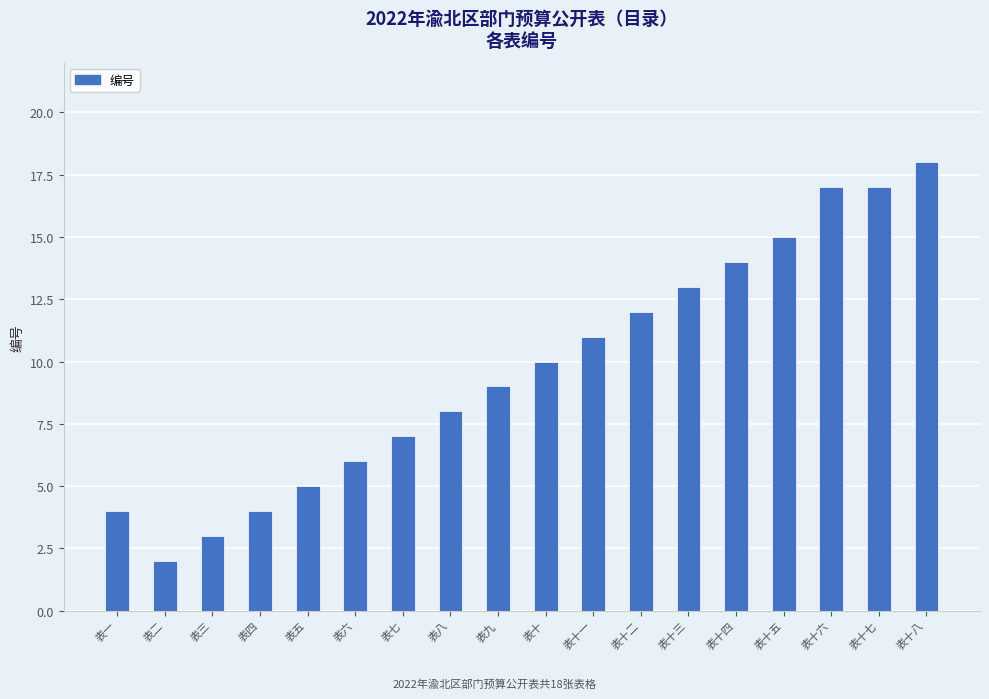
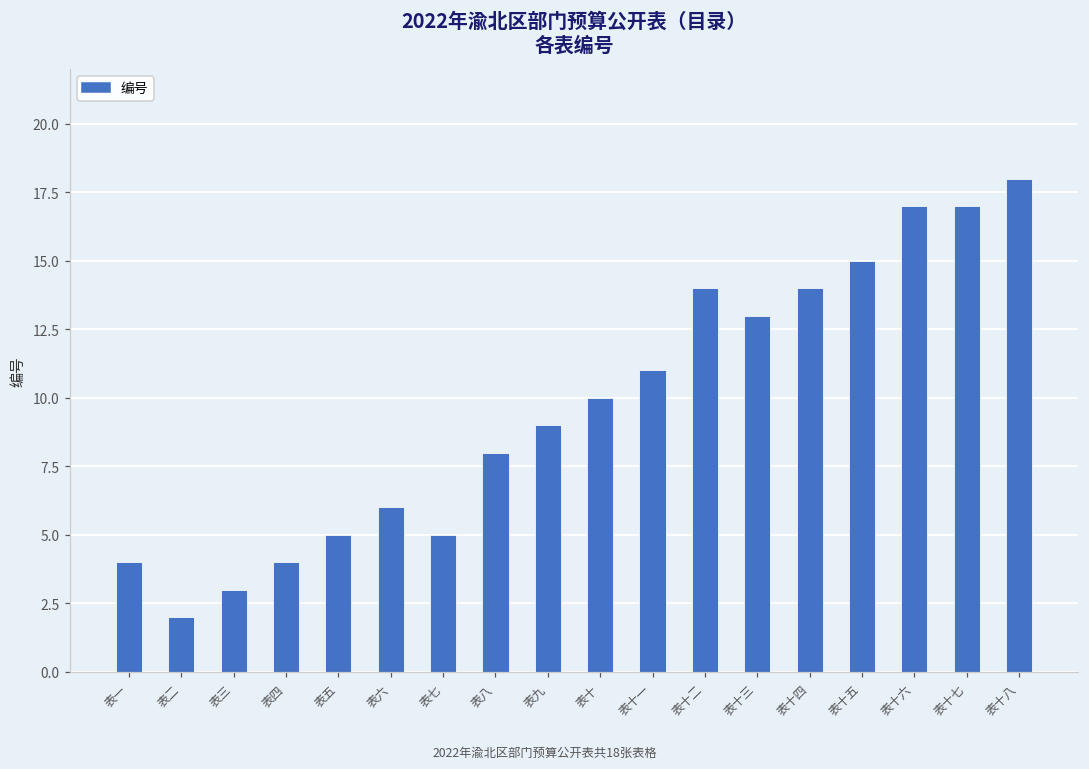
  {
    "表一": 4,
    "表二": 2,
    "表三": 3,
    "表四": 4,
    "表五": 5,
    "表六": 6,
-   "表七": 7,
+   "表七": 5,
    "表八": 8,
    "表九": 9,
    "表十": 10,
    "表十一": 11,
-   "表十二": 12,
+   "表十二": 14,
    "表十三": 13,
    "表十四": 14,
    "表十五": 15,
    "表十六": 17,
    "表十七": 17,
    "表十八": 18
  }
